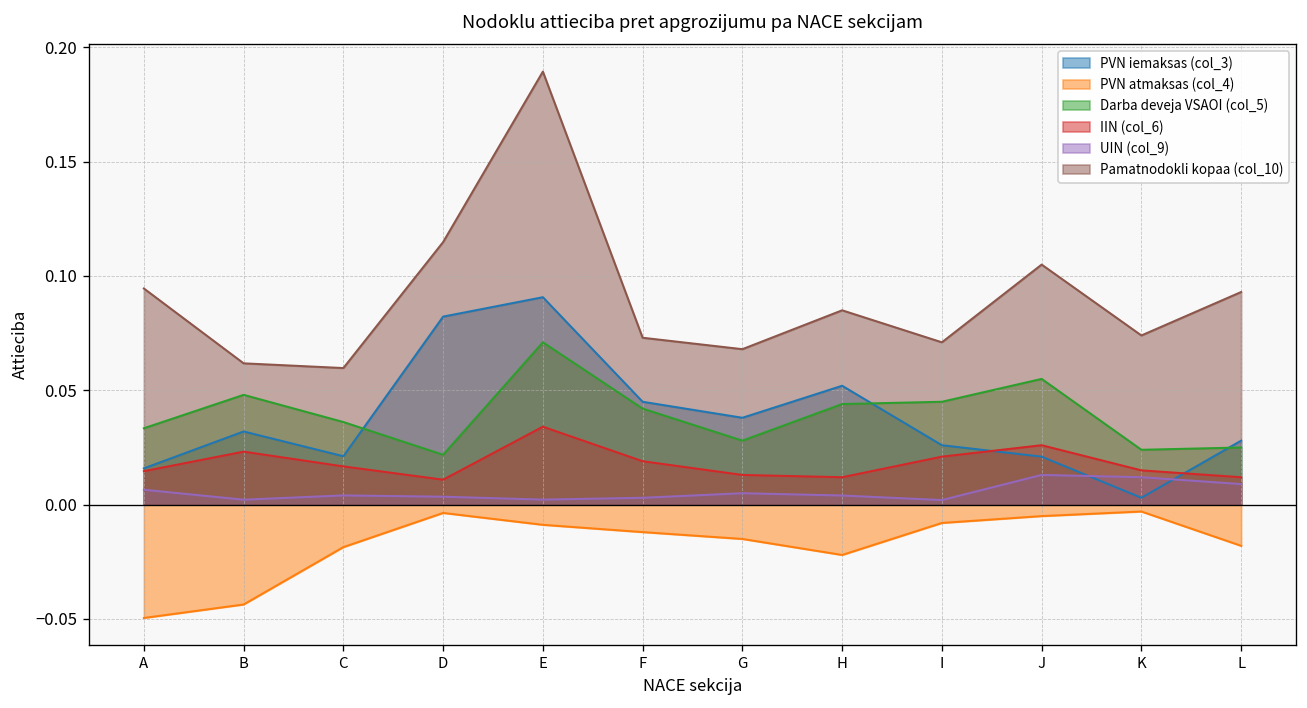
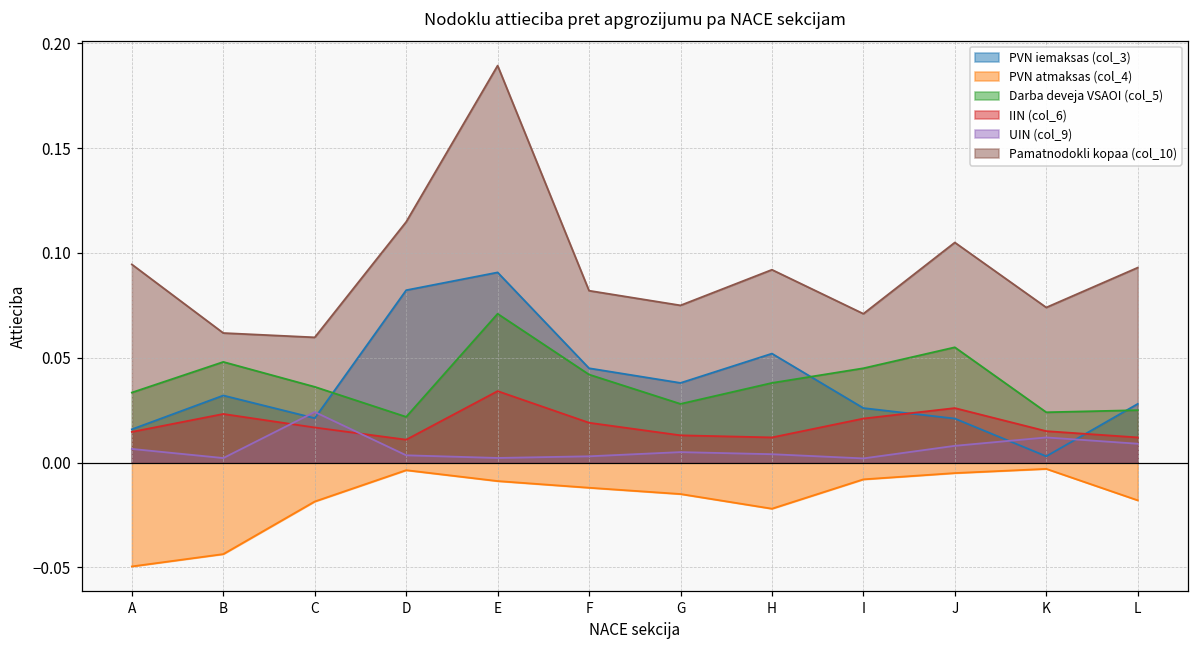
  {
    "PVN iemaksas (col_3)": {
      "B": 0.032,
      "C": 0.021,
      "D": 0.082,
      "E": 0.091,
      "F": 0.045,
      "G": 0.038,
      "H": 0.052,
      "I": 0.026,
      "J": 0.021,
      "K": 0.003,
      "L": 0.028
    },
    "Darba deveja VSAOI (col_5)": {
      "A": 0.033,
      "B": 0.048,
      "C": 0.036,
      "D": 0.022,
      "E": 0.071,
      "F": 0.042,
      "G": 0.028,
-     "H": 0.044,
+     "H": 0.038,
      "I": 0.045,
      "J": 0.055,
      "K": 0.024,
      "L": 0.025
    },
    "IIN (col_6)": {
      "B": 0.023,
      "C": 0.017,
      "D": 0.011,
      "E": 0.034,
      "F": 0.019,
      "G": 0.013,
      "H": 0.012,
      "I": 0.021,
      "J": 0.026,
      "K": 0.015,
      "L": 0.012
    },
    "UIN (col_9)": {
      "A": 0.007,
      "B": 0.002,
-     "C": 0.004,
+     "C": 0.024,
      "D": 0.003,
      "E": 0.002,
      "F": 0.003,
      "G": 0.005,
      "H": 0.004,
      "I": 0.002,
-     "J": 0.013,
+     "J": 0.008,
      "K": 0.012,
      "L": 0.009
    },
    "Pamatnodokli kopaa (col_10)": {
      "A": 0.095,
      "B": 0.062,
      "C": 0.060,
      "D": 0.115,
      "E": 0.189,
-     "F": 0.073,
-     "G": 0.068,
-     "H": 0.085,
+     "F": 0.082,
+     "G": 0.075,
+     "H": 0.092,
      "I": 0.071,
      "J": 0.105,
      "K": 0.074,
      "L": 0.093
    }
  }
